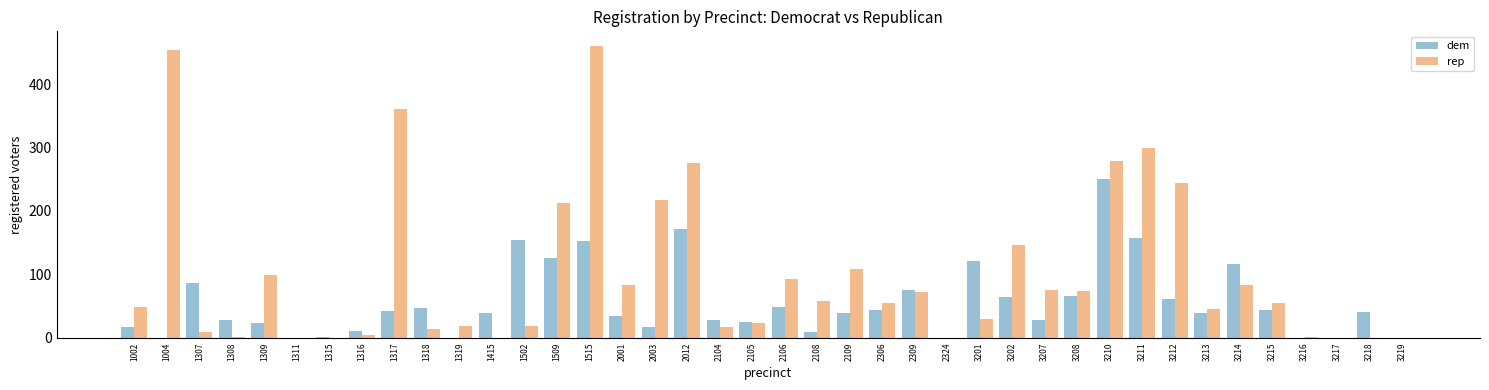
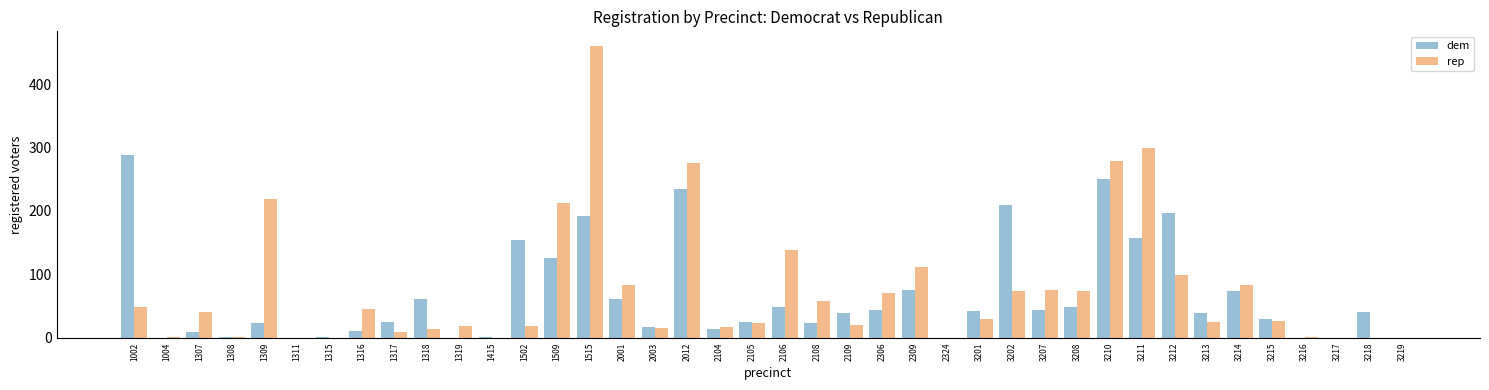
  {
    "dem": {
-     "1002": 20,
+     "1002": 290,
      "1004": 0,
-     "1307": 90,
-     "1308": 30,
+     "1307": 10,
+     "1308": 0,
      "1309": 20,
      "1311": 0,
      "1316": 10,
-     "1317": 40,
-     "1318": 50,
+     "1317": 30,
+     "1318": 60,
      "1319": 0,
-     "1415": 40,
+     "1415": 0,
      "1502": 150,
      "1509": 130,
-     "1515": 150,
-     "2001": 30,
+     "1515": 190,
+     "2001": 60,
      "2003": 20,
-     "2012": 170,
-     "2104": 30,
+     "2012": 230,
+     "2104": 10,
      "2105": 30,
      "2106": 50,
-     "2108": 10,
+     "2108": 20,
      "2109": 40,
      "2306": 40,
      "2309": 80,
      "2324": 0,
-     "3201": 120,
-     "3202": 60,
-     "3207": 30,
-     "3208": 70,
+     "3201": 40,
+     "3202": 210,
+     "3207": 40,
+     "3208": 50,
      "3210": 250,
      "3211": 160,
-     "3212": 60,
+     "3212": 200,
      "3213": 40,
-     "3214": 120,
-     "3215": 40,
+     "3214": 70,
+     "3215": 30,
      "3216": 0,
      "3217": 0,
      "3218": 40,
      "3219": 0
    },
    "rep": {
      "1002": 50,
-     "1004": 450,
-     "1307": 10,
-     "1309": 100,
+     "1004": 0,
+     "1307": 40,
+     "1309": 220,
      "1311": 0,
      "1315": 0,
-     "1316": 10,
-     "1317": 360,
+     "1316": 50,
+     "1317": 10,
      "1318": 10,
      "1319": 20,
      "1415": 0,
      "1502": 20,
      "1509": 210,
      "1515": 460,
      "2001": 80,
-     "2003": 220,
+     "2003": 20,
      "2012": 280,
      "2104": 20,
      "2105": 20,
-     "2106": 90,
+     "2106": 140,
      "2108": 60,
-     "2109": 110,
-     "2306": 60,
-     "2309": 70,
+     "2109": 20,
+     "2306": 70,
+     "2309": 110,
      "2324": 0,
      "3201": 30,
-     "3202": 150,
+     "3202": 70,
      "3207": 80,
      "3208": 70,
      "3210": 280,
      "3211": 300,
-     "3212": 240,
-     "3213": 50,
+     "3212": 100,
+     "3213": 30,
      "3214": 80,
-     "3215": 60,
+     "3215": 30,
      "3217": 0,
      "3218": 0,
      "3219": 0
    }
  }
